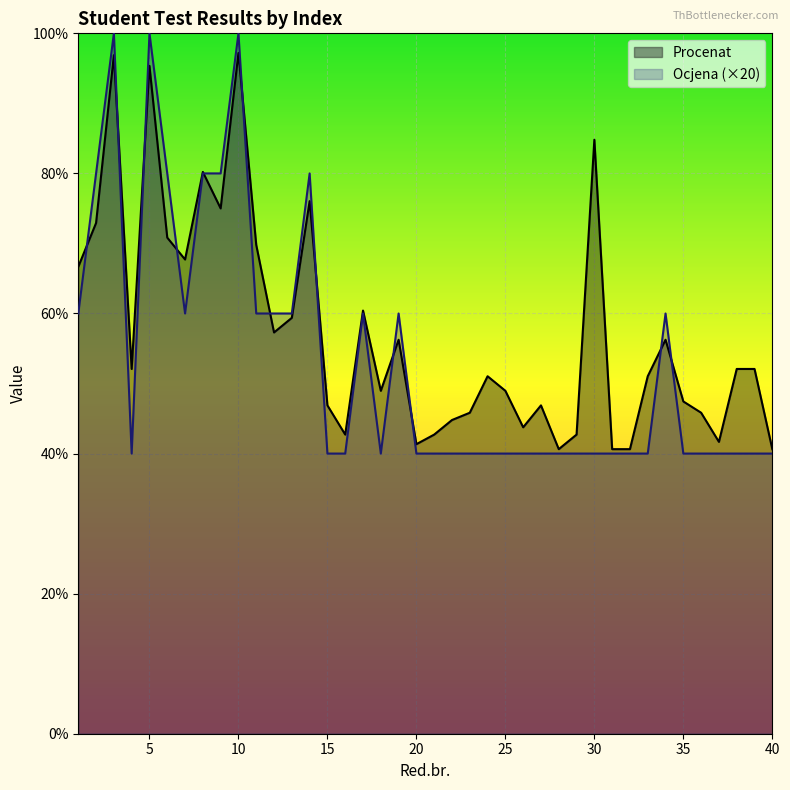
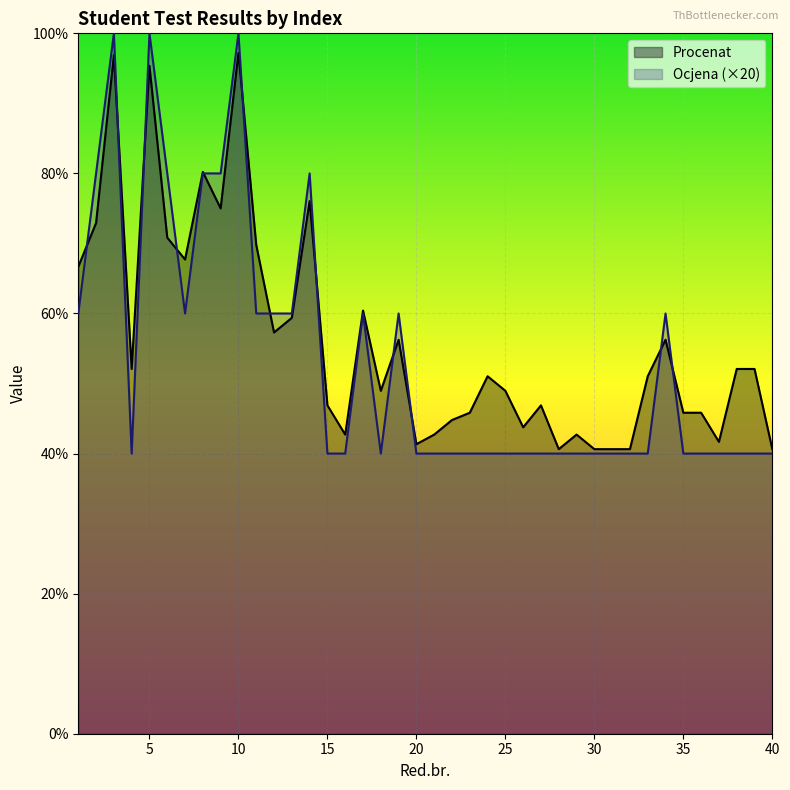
  {
    "Procenat": {
      "5": "95%",
      "10": "97%",
      "15": "47%",
      "20": "41%",
      "25": "49%",
-     "30": "85%",
-     "35": "47%",
+     "30": "41%",
+     "35": "46%",
      "40": "41%"
    },
    "Ocjena (×20)": {
      "5": "100%",
      "10": "100%",
      "15": "40%",
      "20": "40%",
      "25": "40%",
      "30": "40%",
      "35": "40%",
      "40": "40%"
    }
  }
